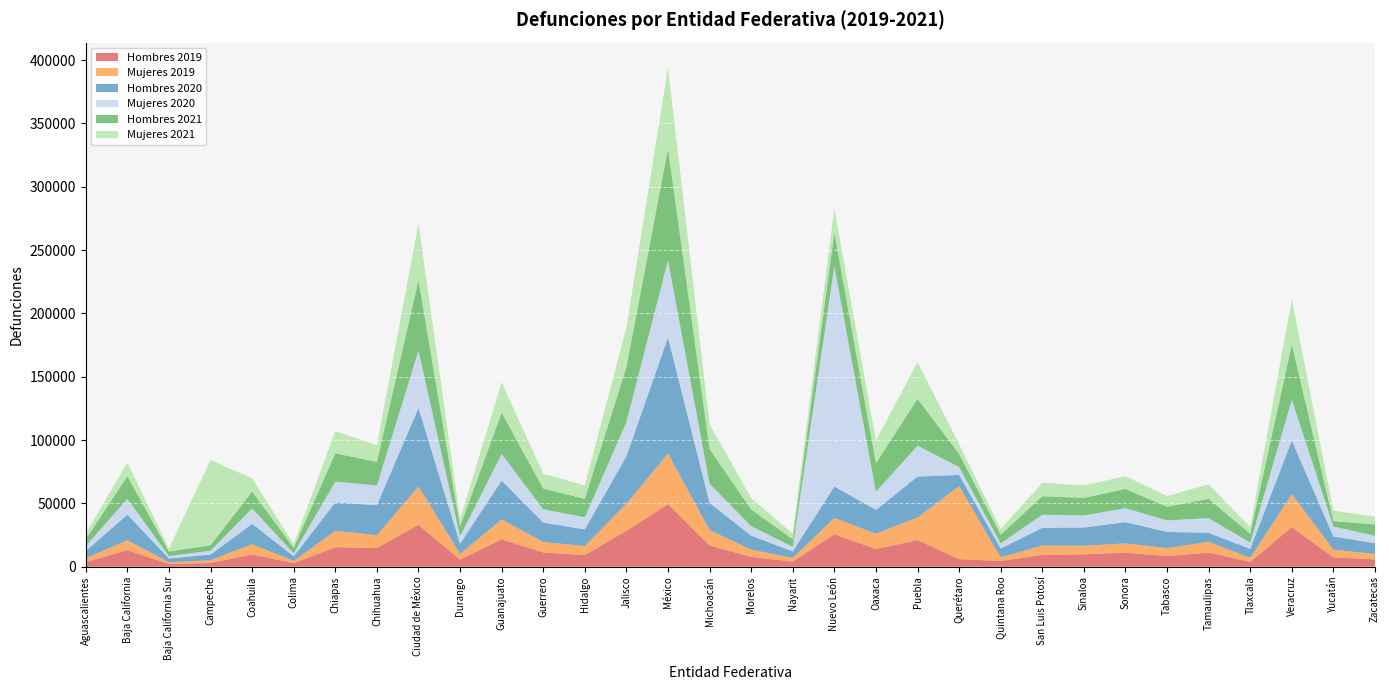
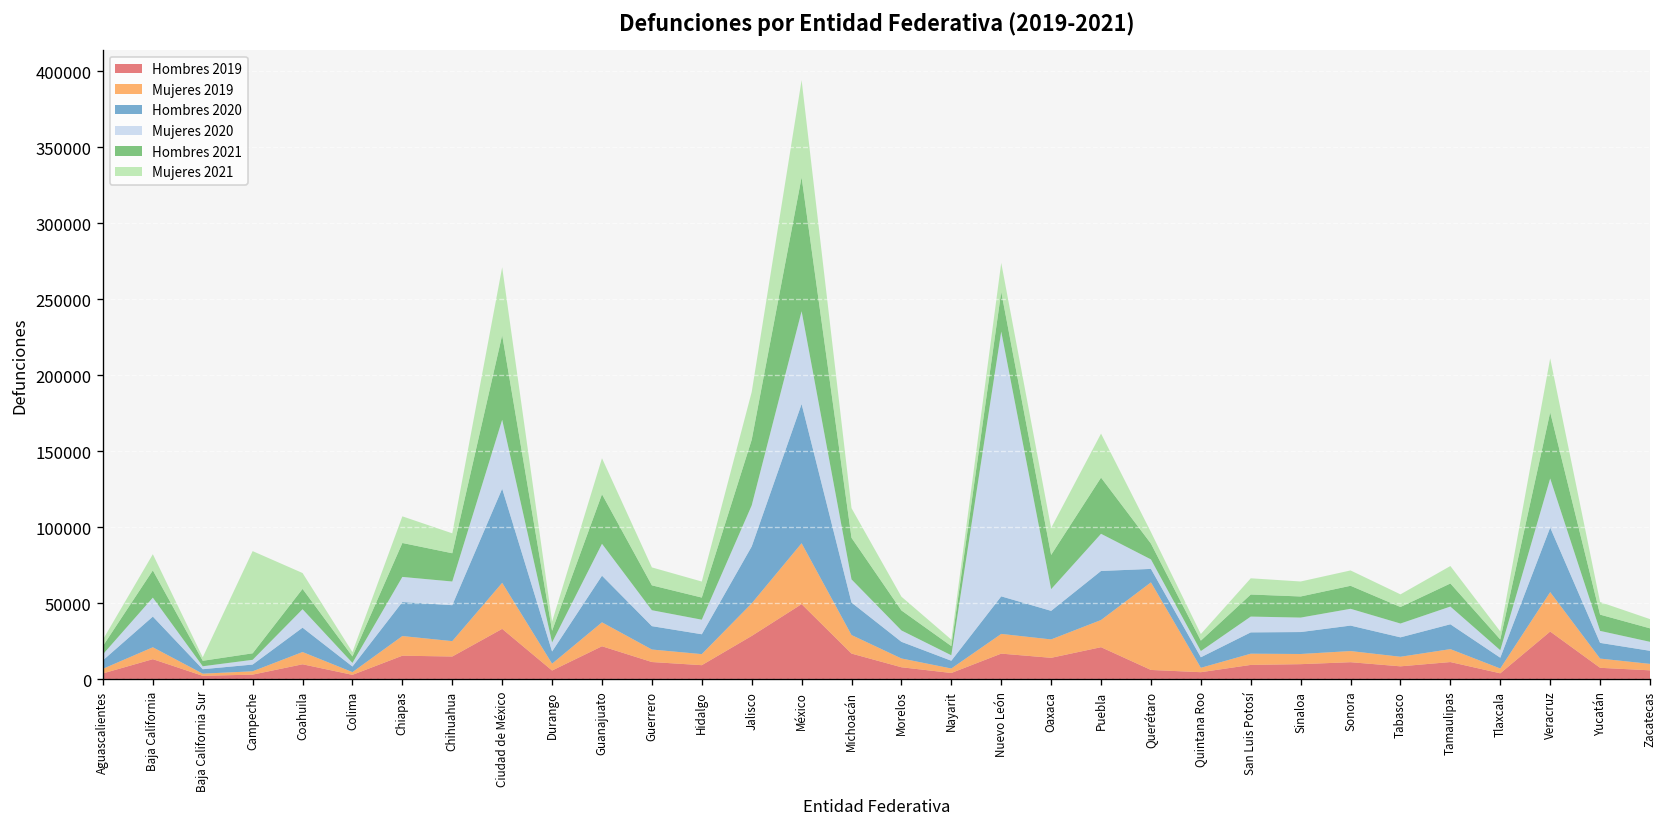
  {
    "Hombres 2019": {
      "Aguascalientes": 4000,
      "Baja California": 13000,
      "Campeche": 3000,
      "Coahuila": 10000,
      "Chiapas": 15000,
      "Chihuahua": 15000,
      "Ciudad de México": 33000,
      "Durango": 6000,
      "Guanajuato": 22000,
      "Guerrero": 11000,
      "Hidalgo": 9000,
      "Jalisco": 28000,
      "México": 49000,
      "Michoacán": 17000,
      "Morelos": 8000,
      "Nayarit": 4000,
-     "Nuevo León": 26000,
+     "Nuevo León": 17000,
      "Oaxaca": 14000,
      "Puebla": 21000,
      "Querétaro": 6000,
      "Quintana Roo": 5000,
      "San Luis Potosí": 9000,
      "Sinaloa": 10000,
      "Sonora": 11000,
      "Tabasco": 8000,
      "Tamaulipas": 11000,
      "Tlaxcala": 4000,
      "Veracruz": 31000,
      "Yucatán": 7000,
      "Zacatecas": 6000
    },
    "Mujeres 2019": {
      "Aguascalientes": 3000,
      "Baja California": 8000,
      "Campeche": 2000,
      "Coahuila": 8000,
      "Chiapas": 13000,
      "Chihuahua": 10000,
      "Ciudad de México": 30000,
      "Durango": 5000,
      "Guanajuato": 16000,
      "Guerrero": 8000,
      "Hidalgo": 7000,
      "Jalisco": 21000,
      "México": 40000,
      "Michoacán": 12000,
      "Morelos": 6000,
      "Nayarit": 3000,
      "Nuevo León": 13000,
      "Oaxaca": 12000,
      "Puebla": 18000,
      "Querétaro": 58000,
      "Quintana Roo": 3000,
      "San Luis Potosí": 7000,
      "Sinaloa": 7000,
      "Sonora": 7000,
      "Tabasco": 6000,
      "Tamaulipas": 9000,
      "Tlaxcala": 3000,
      "Veracruz": 26000,
      "Yucatán": 6000,
      "Zacatecas": 4000
    },
    "Hombres 2020": {
      "Aguascalientes": 6000,
      "Baja California": 20000,
      "Campeche": 4000,
      "Coahuila": 16000,
      "Colima": 4000,
      "Chiapas": 22000,
      "Chihuahua": 24000,
      "Ciudad de México": 62000,
      "Durango": 8000,
      "Guanajuato": 31000,
      "Guerrero": 15000,
      "Hidalgo": 13000,
      "Jalisco": 37000,
      "México": 92000,
      "Michoacán": 21000,
      "Morelos": 11000,
      "Nayarit": 5000,
      "Nuevo León": 25000,
      "Oaxaca": 19000,
      "Puebla": 32000,
      "Querétaro": 9000,
      "Quintana Roo": 7000,
      "San Luis Potosí": 14000,
      "Sinaloa": 14000,
      "Sonora": 17000,
      "Tabasco": 13000,
-     "Tamaulipas": 7000,
+     "Tamaulipas": 16000,
      "Tlaxcala": 7000,
      "Veracruz": 42000,
      "Yucatán": 10000,
      "Zacatecas": 9000
    },
    "Mujeres 2020": {
      "Aguascalientes": 4000,
      "Baja California": 12000,
      "Campeche": 3000,
      "Coahuila": 12000,
      "Colima": 2000,
      "Chiapas": 17000,
      "Chihuahua": 16000,
      "Ciudad de México": 45000,
      "Durango": 6000,
      "Guanajuato": 21000,
      "Guerrero": 10000,
      "Hidalgo": 10000,
      "Jalisco": 27000,
      "México": 61000,
      "Michoacán": 15000,
      "Morelos": 7000,
      "Nayarit": 4000,
      "Nuevo León": 174000,
      "Oaxaca": 14000,
      "Puebla": 24000,
      "Querétaro": 6000,
      "Quintana Roo": 4000,
      "San Luis Potosí": 10000,
      "Sinaloa": 10000,
      "Sonora": 11000,
      "Tabasco": 9000,
      "Tamaulipas": 12000,
      "Tlaxcala": 5000,
      "Veracruz": 32000,
      "Yucatán": 8000,
      "Zacatecas": 6000
    },
    "Hombres 2021": {
      "Aguascalientes": 5000,
      "Baja California": 18000,
      "Baja California Sur": 4000,
      "Campeche": 4000,
      "Coahuila": 13000,
      "Colima": 4000,
      "Chiapas": 22000,
      "Chihuahua": 19000,
      "Ciudad de México": 56000,
      "Durango": 8000,
      "Guanajuato": 33000,
      "Guerrero": 16000,
      "Hidalgo": 15000,
      "Jalisco": 43000,
      "México": 88000,
      "Michoacán": 27000,
      "Morelos": 13000,
      "Nayarit": 6000,
      "Nuevo León": 26000,
      "Oaxaca": 23000,
      "Puebla": 37000,
      "Querétaro": 10000,
      "Quintana Roo": 7000,
      "San Luis Potosí": 15000,
      "Sinaloa": 14000,
      "Sonora": 15000,
      "Tabasco": 11000,
      "Tamaulipas": 15000,
      "Tlaxcala": 7000,
      "Veracruz": 44000,
-     "Yucatán": 4000,
+     "Yucatán": 11000,
      "Zacatecas": 9000
    },
    "Mujeres 2021": {
      "Aguascalientes": 4000,
      "Baja California": 11000,
      "Baja California Sur": 2000,
      "Campeche": 67000,
      "Coahuila": 10000,
      "Colima": 3000,
      "Chiapas": 18000,
      "Chihuahua": 13000,
      "Ciudad de México": 45000,
      "Durango": 6000,
      "Guanajuato": 24000,
      "Guerrero": 12000,
      "Hidalgo": 11000,
      "Jalisco": 31000,
      "México": 64000,
      "Michoacán": 20000,
      "Morelos": 9000,
      "Nayarit": 4000,
      "Nuevo León": 19000,
      "Oaxaca": 18000,
      "Puebla": 29000,
      "Querétaro": 8000,
      "Quintana Roo": 4000,
      "San Luis Potosí": 11000,
      "Sinaloa": 10000,
      "Sonora": 10000,
      "Tabasco": 8000,
      "Tamaulipas": 11000,
      "Tlaxcala": 5000,
      "Veracruz": 35000,
      "Yucatán": 8000,
      "Zacatecas": 6000
    }
  }
